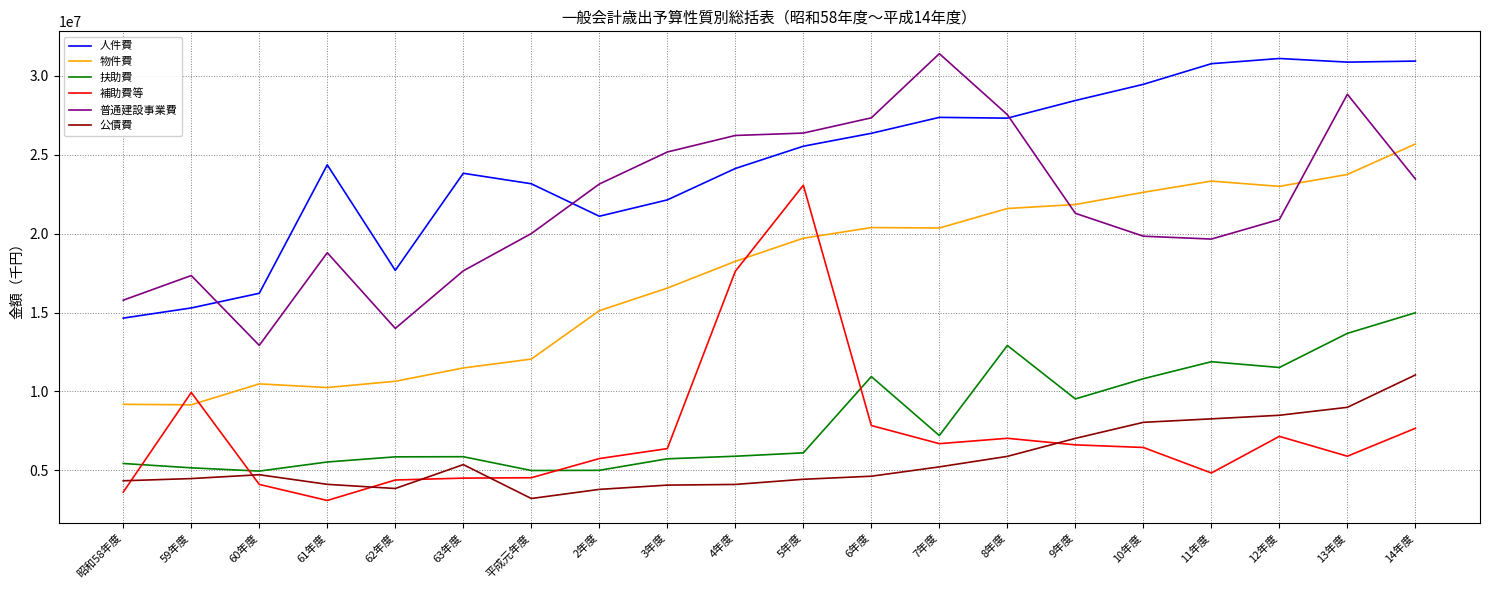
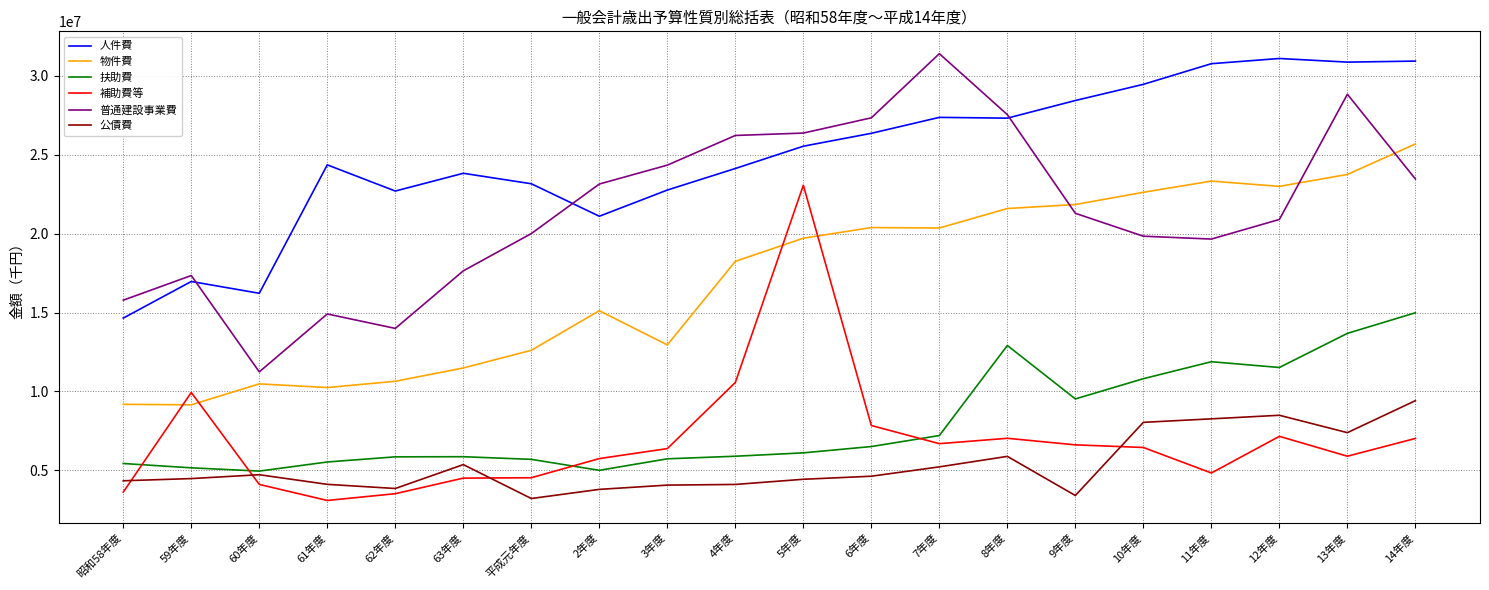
  {
    "人件費": {
      "昭和58年度": 14600000,
-     "59年度": 15300000,
+     "59年度": 17000000,
      "60年度": 16200000,
      "61年度": 24400000,
-     "62年度": 17700000,
+     "62年度": 22700000,
      "63年度": 23800000,
      "平成元年度": 23200000,
      "2年度": 21100000,
-     "3年度": 22100000,
+     "3年度": 22800000,
      "4年度": 24100000,
      "5年度": 25500000,
      "6年度": 26400000,
      "7年度": 27400000,
      "8年度": 27300000,
      "9年度": 28400000,
      "10年度": 29500000,
      "11年度": 30800000,
      "12年度": 31100000,
      "13年度": 30900000,
      "14年度": 30900000
    },
    "物件費": {
      "昭和58年度": 9200000,
      "59年度": 9100000,
      "60年度": 10500000,
      "61年度": 10200000,
      "62年度": 10600000,
      "63年度": 11500000,
-     "平成元年度": 12000000,
+     "平成元年度": 12600000,
      "2年度": 15100000,
-     "3年度": 16500000,
+     "3年度": 12900000,
      "4年度": 18200000,
      "5年度": 19700000,
      "6年度": 20400000,
      "7年度": 20400000,
      "8年度": 21600000,
      "9年度": 21800000,
      "10年度": 22600000,
      "11年度": 23300000,
      "12年度": 23000000,
      "13年度": 23800000,
      "14年度": 25700000
    },
    "扶助費": {
      "昭和58年度": 5400000,
      "59年度": 5200000,
      "60年度": 4900000,
      "61年度": 5500000,
      "62年度": 5800000,
      "63年度": 5900000,
-     "平成元年度": 5000000,
+     "平成元年度": 5700000,
      "2年度": 5000000,
      "3年度": 5700000,
      "4年度": 5900000,
      "5年度": 6100000,
-     "6年度": 10900000,
+     "6年度": 6500000,
      "7年度": 7200000,
      "8年度": 12900000,
      "9年度": 9500000,
      "10年度": 10800000,
      "11年度": 11900000,
      "12年度": 11500000,
      "13年度": 13700000,
      "14年度": 15000000
    },
    "補助費等": {
      "昭和58年度": 3600000,
      "59年度": 9900000,
      "60年度": 4100000,
      "61年度": 3100000,
-     "62年度": 4400000,
+     "62年度": 3500000,
      "63年度": 4500000,
      "平成元年度": 4500000,
      "2年度": 5700000,
      "3年度": 6400000,
-     "4年度": 17600000,
+     "4年度": 10600000,
      "5年度": 23100000,
      "6年度": 7800000,
      "7年度": 6700000,
      "8年度": 7000000,
      "9年度": 6600000,
      "10年度": 6400000,
      "11年度": 4800000,
      "12年度": 7100000,
      "13年度": 5900000,
-     "14年度": 7700000
+     "14年度": 7000000
    },
    "普通建設事業費": {
      "昭和58年度": 15800000,
      "59年度": 17300000,
-     "60年度": 12900000,
-     "61年度": 18800000,
+     "60年度": 11200000,
+     "61年度": 14900000,
      "62年度": 14000000,
      "63年度": 17600000,
      "平成元年度": 20000000,
      "2年度": 23100000,
-     "3年度": 25200000,
+     "3年度": 24300000,
      "4年度": 26200000,
      "5年度": 26400000,
      "6年度": 27300000,
      "7年度": 31400000,
      "8年度": 27500000,
      "9年度": 21300000,
      "10年度": 19800000,
      "11年度": 19700000,
      "12年度": 20900000,
      "13年度": 28800000,
      "14年度": 23500000
    },
    "公債費": {
      "昭和58年度": 4300000,
      "59年度": 4500000,
      "60年度": 4700000,
      "61年度": 4100000,
      "62年度": 3800000,
      "63年度": 5400000,
      "平成元年度": 3200000,
      "2年度": 3800000,
      "3年度": 4100000,
      "4年度": 4100000,
      "5年度": 4400000,
      "6年度": 4600000,
      "7年度": 5200000,
      "8年度": 5900000,
-     "9年度": 7000000,
+     "9年度": 3400000,
      "10年度": 8000000,
      "11年度": 8300000,
      "12年度": 8500000,
-     "13年度": 9000000,
-     "14年度": 11000000
+     "13年度": 7400000,
+     "14年度": 9400000
    }
  }
